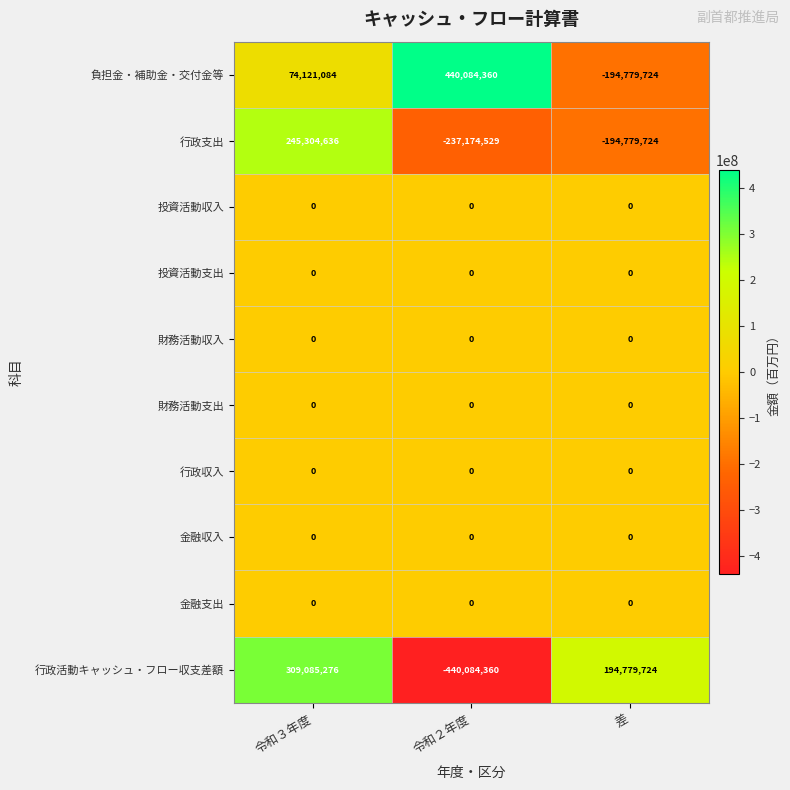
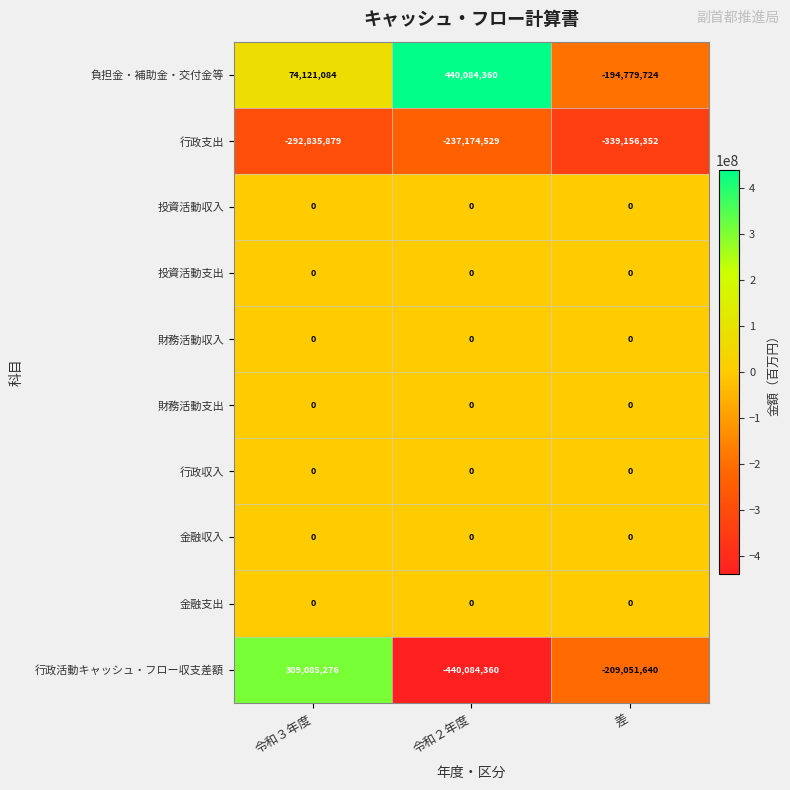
  {
    "負担金・補助金・交付金等": {
      "令和３年度": "74,121,084",
      "令和２年度": "440,084,360",
      "差": "-194,779,724"
    },
    "行政支出": {
-     "令和３年度": "245,304,636",
+     "令和３年度": "-292,835,879",
      "令和２年度": "-237,174,529",
-     "差": "-194,779,724"
+     "差": "-339,156,352"
    },
    "投資活動収入": {
      "令和３年度": "0",
      "令和２年度": "0",
      "差": "0"
    },
    "投資活動支出": {
      "令和３年度": "0",
      "令和２年度": "0",
      "差": "0"
    },
    "財務活動収入": {
      "令和３年度": "0",
      "令和２年度": "0",
      "差": "0"
    },
    "財務活動支出": {
      "令和３年度": "0",
      "令和２年度": "0",
      "差": "0"
    },
    "行政収入": {
      "令和３年度": "0",
      "令和２年度": "0",
      "差": "0"
    },
    "金融収入": {
      "令和３年度": "0",
      "令和２年度": "0",
      "差": "0"
    },
    "金融支出": {
      "令和３年度": "0",
      "令和２年度": "0",
      "差": "0"
    },
    "行政活動キャッシュ・フロー収支差額": {
      "令和３年度": "309,085,276",
      "令和２年度": "-440,084,360",
-     "差": "194,779,724"
+     "差": "-209,051,640"
    }
  }
